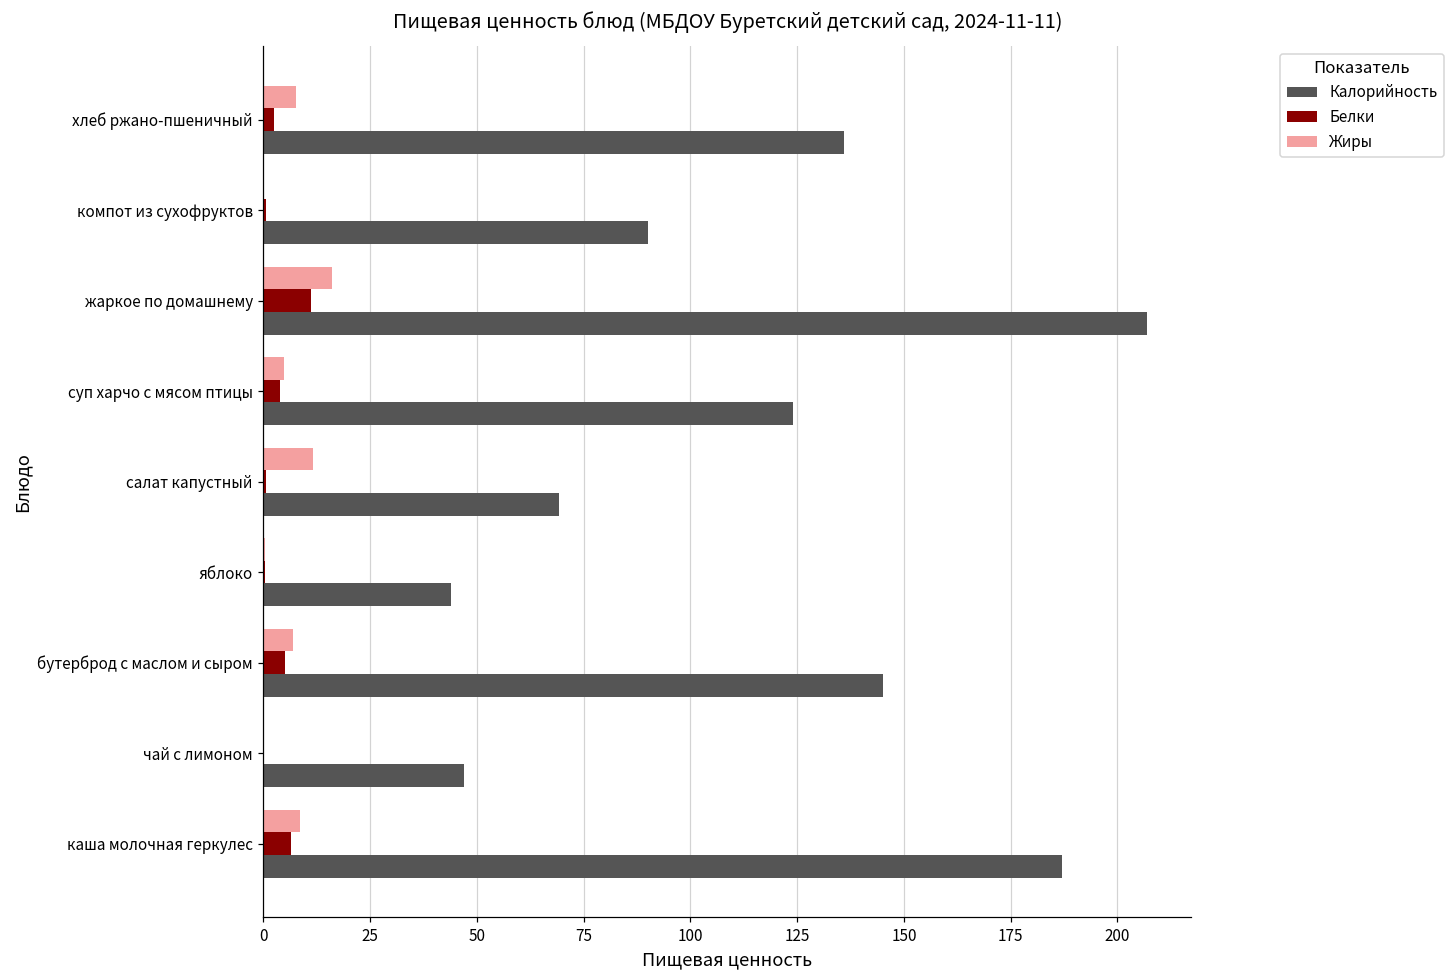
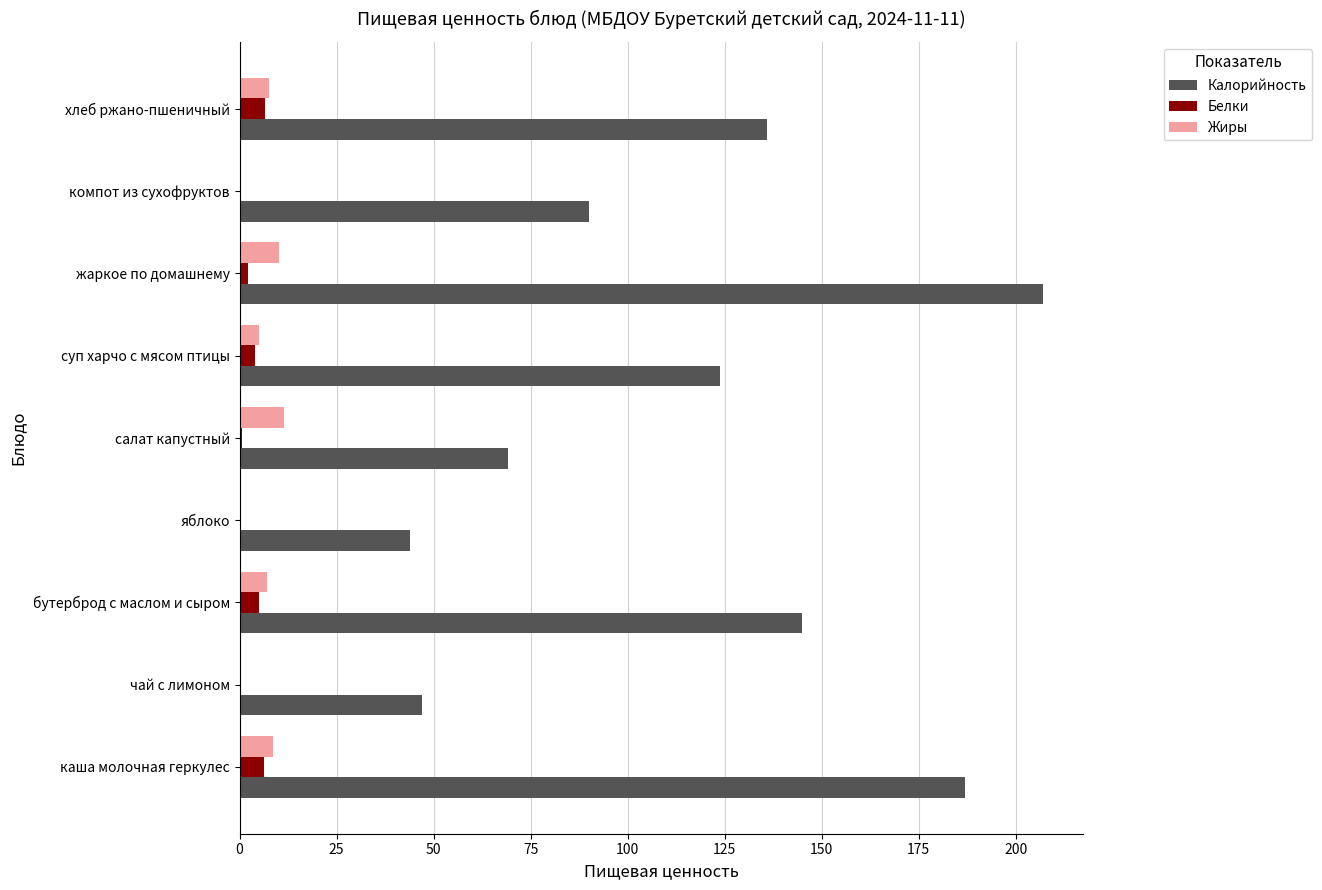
  {
    "Калорийность": {
      "хлеб ржано-пшеничный": 136,
      "компот из сухофруктов": 90,
      "жаркое по домашнему": 207,
      "суп харчо с мясом птицы": 124,
      "салат капустный": 69,
      "яблоко": 44,
      "бутерброд с маслом и сыром": 145,
      "чай с лимоном": 47,
      "каша молочная геркулес": 187
    },
    "Белки": {
-     "хлеб ржано-пшеничный": 2,
-     "жаркое по домашнему": 11,
+     "хлеб ржано-пшеничный": 7,
+     "жаркое по домашнему": 2,
      "суп харчо с мясом птицы": 4,
      "салат капустный": 1,
      "бутерброд с маслом и сыром": 5,
      "каша молочная геркулес": 6
    },
    "Жиры": {
      "хлеб ржано-пшеничный": 8,
      "компот из сухофруктов": 0,
-     "жаркое по домашнему": 16,
+     "жаркое по домашнему": 10,
      "суп харчо с мясом птицы": 5,
      "салат капустный": 11,
      "бутерброд с маслом и сыром": 7,
      "чай с лимоном": 0,
      "каша молочная геркулес": 9
    }
  }
